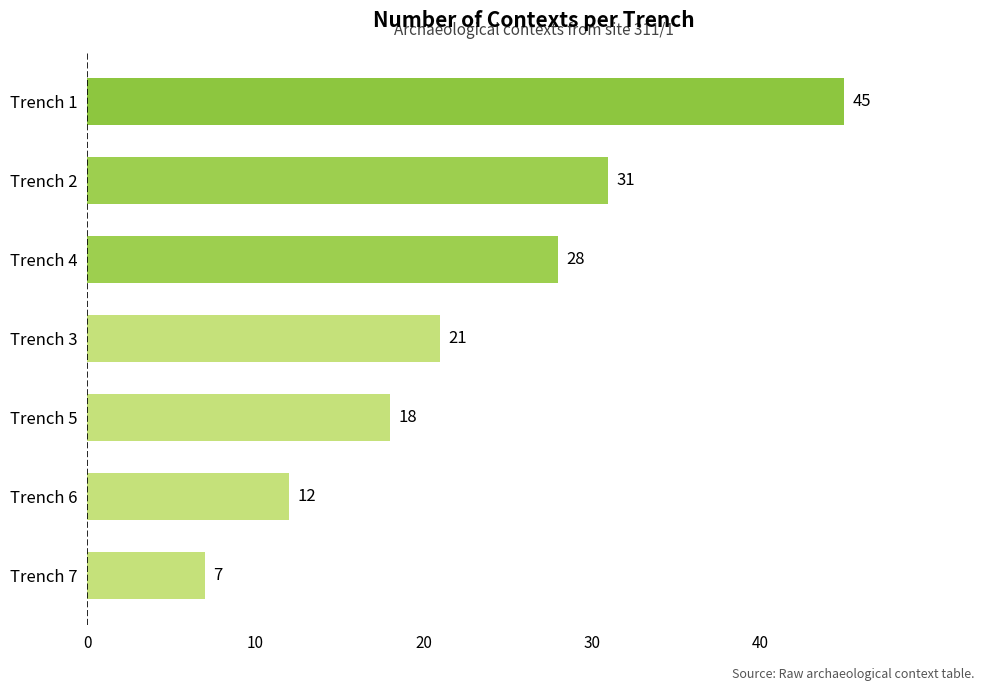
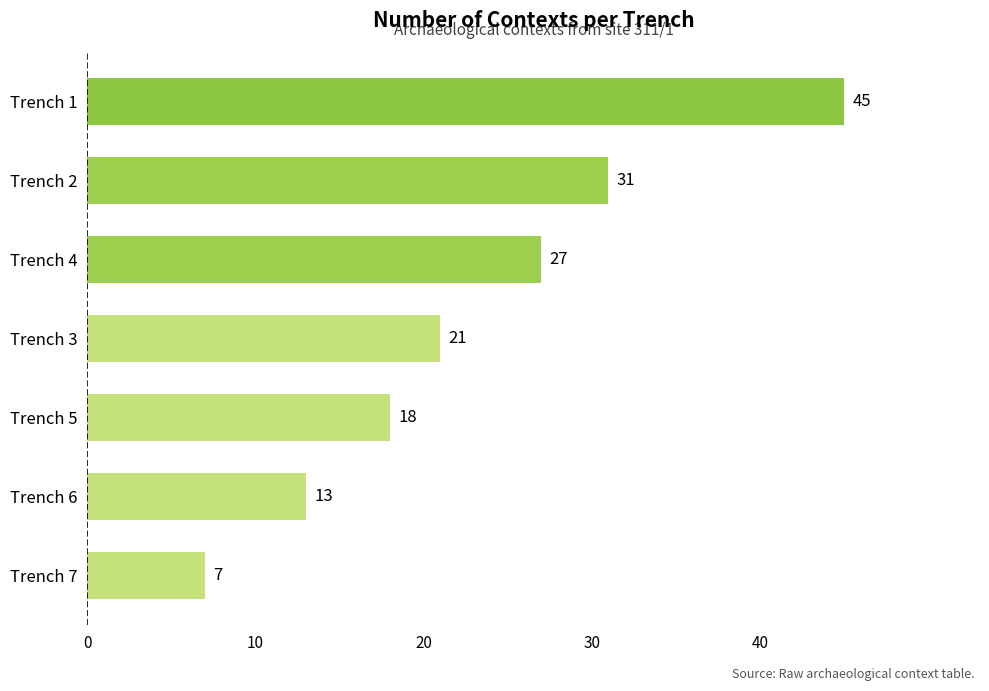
  {
    "Trench 1": 45,
    "Trench 2": 31,
-   "Trench 4": 28,
+   "Trench 4": 27,
    "Trench 3": 21,
    "Trench 5": 18,
-   "Trench 6": 12,
+   "Trench 6": 13,
    "Trench 7": 7
  }
